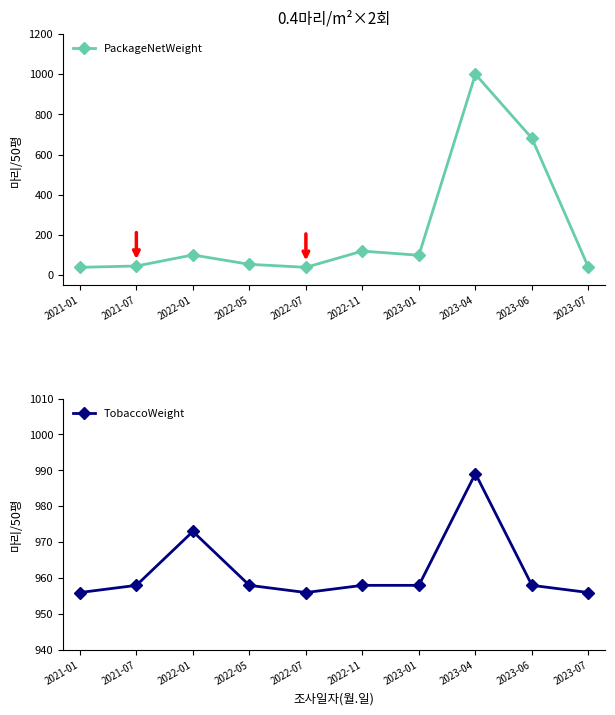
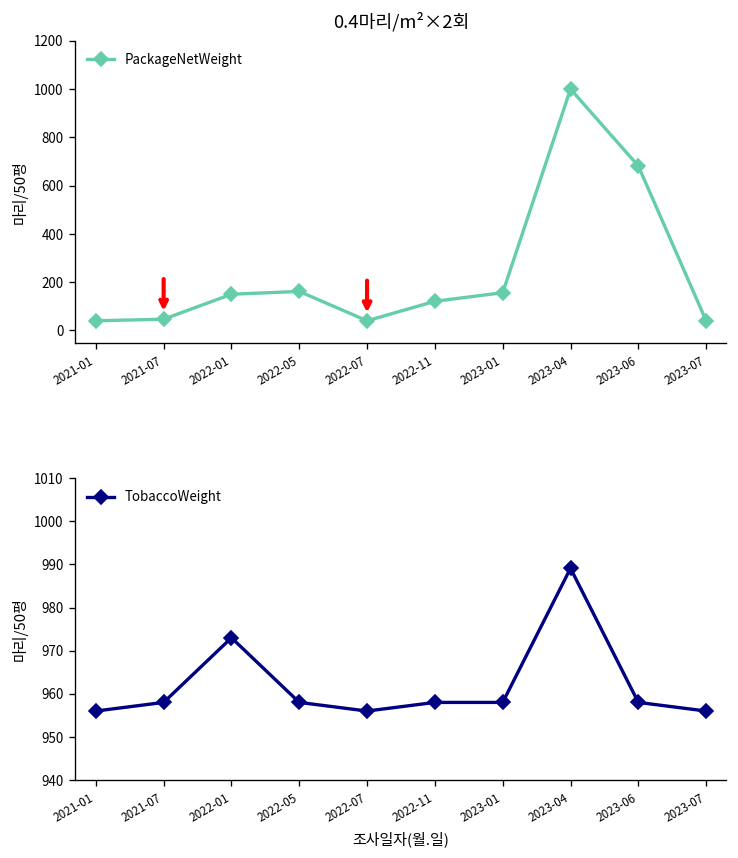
  {
    "0.4마리/m²×2회": {
      "2021-01": 40,
      "2021-07": 50,
-     "2022-01": 100,
-     "2022-05": 60,
+     "2022-01": 150,
+     "2022-05": 160,
      "2022-07": 40,
      "2022-11": 120,
-     "2023-01": 100,
+     "2023-01": 160,
      "2023-04": 1000,
      "2023-06": 680,
      "2023-07": 40
    }
  }
